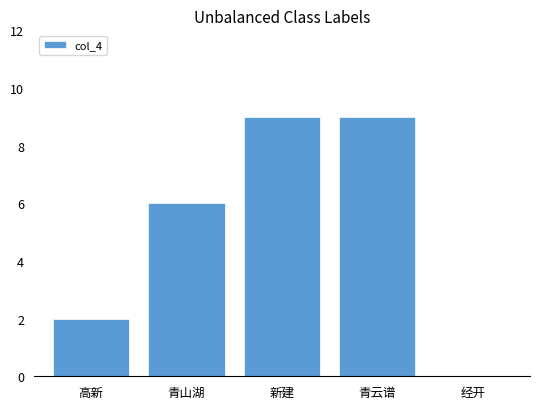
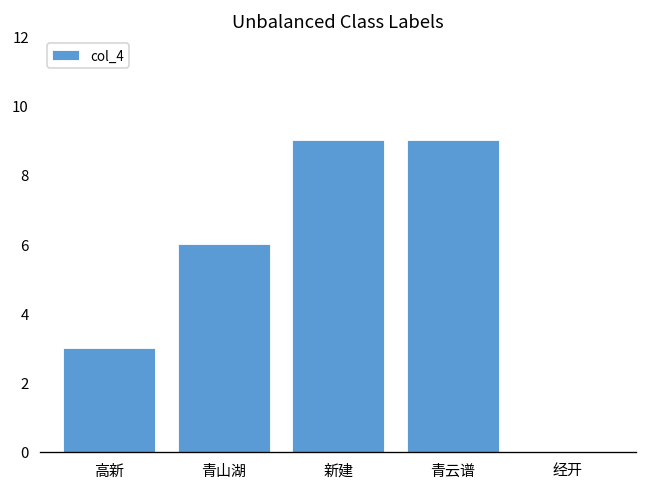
  {
-   "高新": 2,
+   "高新": 3,
    "青山湖": 6,
    "新建": 9,
    "青云谱": 9,
    "经开": 0
  }
